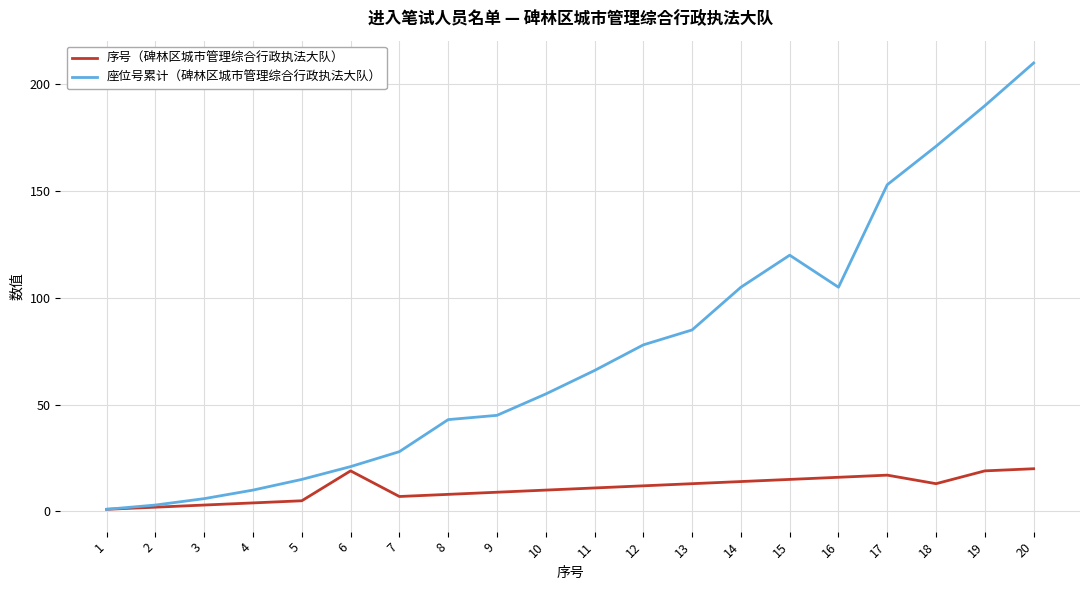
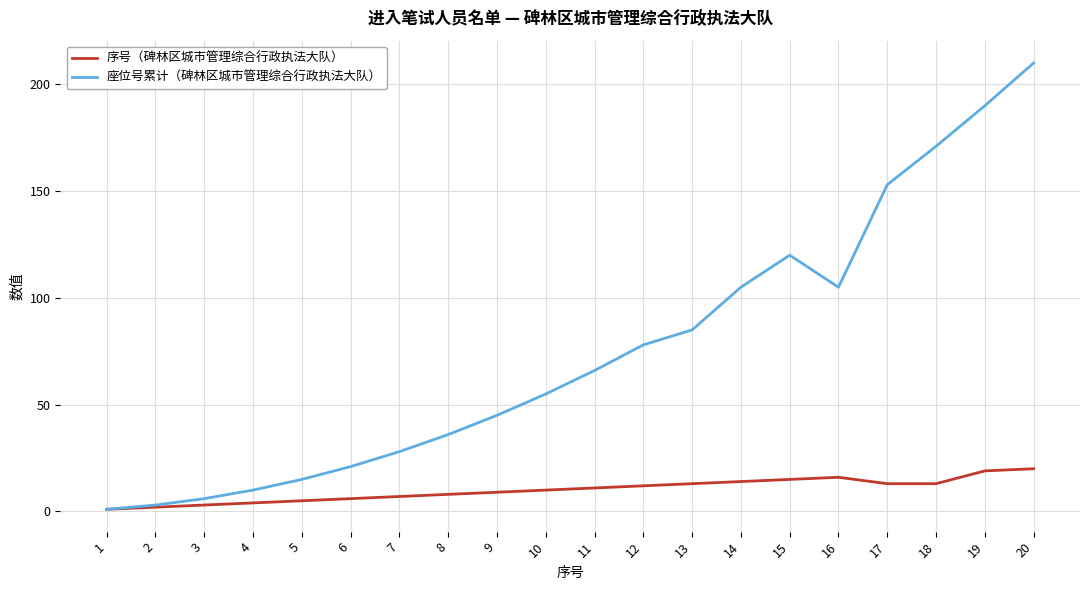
  {
    "序号（碑林区城市管理综合行政执法大队）": {
      "3": 3,
      "4": 4,
      "5": 5,
-     "6": 19,
+     "6": 6,
      "7": 7,
      "8": 8,
      "9": 9,
      "10": 10,
      "11": 11,
      "12": 12,
      "13": 13,
      "14": 14,
      "15": 15,
      "16": 16,
-     "17": 17,
+     "17": 13,
      "18": 13,
      "19": 19,
      "20": 20
    },
    "座位号累计（碑林区城市管理综合行政执法大队）": {
      "3": 6,
      "4": 10,
      "5": 15,
      "6": 21,
      "7": 28,
-     "8": 43,
+     "8": 36,
      "9": 45,
      "10": 55,
      "11": 66,
      "12": 78,
      "13": 85,
      "14": 105,
      "15": 120,
      "16": 105,
      "17": 153,
      "18": 171,
      "19": 190,
      "20": 210
    }
  }
